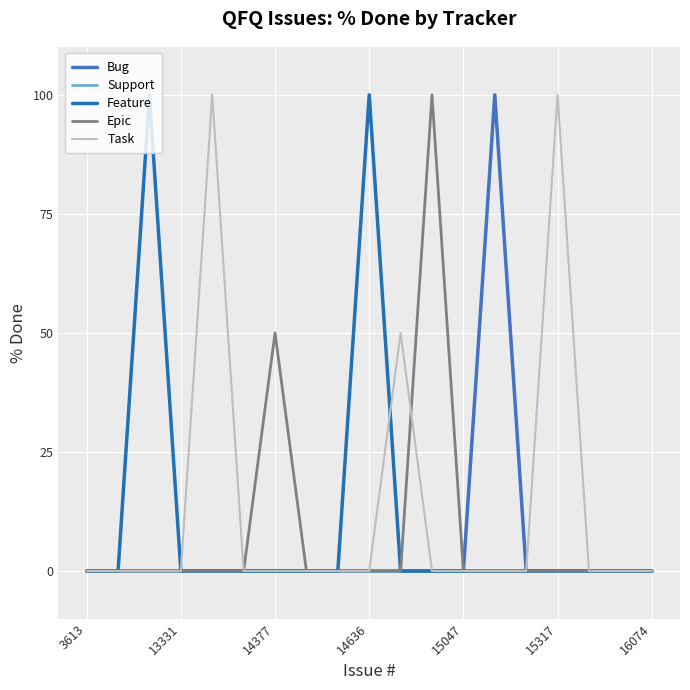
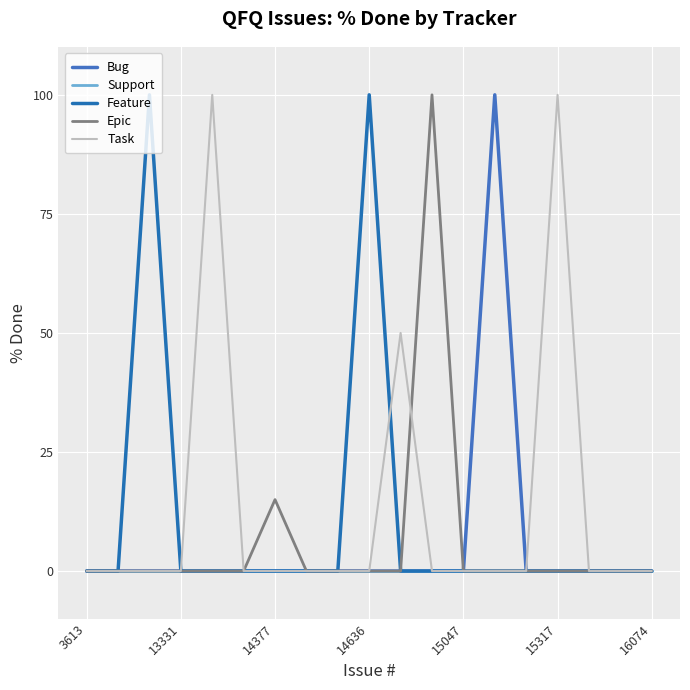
  {
    "Epic": {
-     "14377": 50
+     "14377": 15
    },
    "Task": {
      "15317": 100
    }
  }
